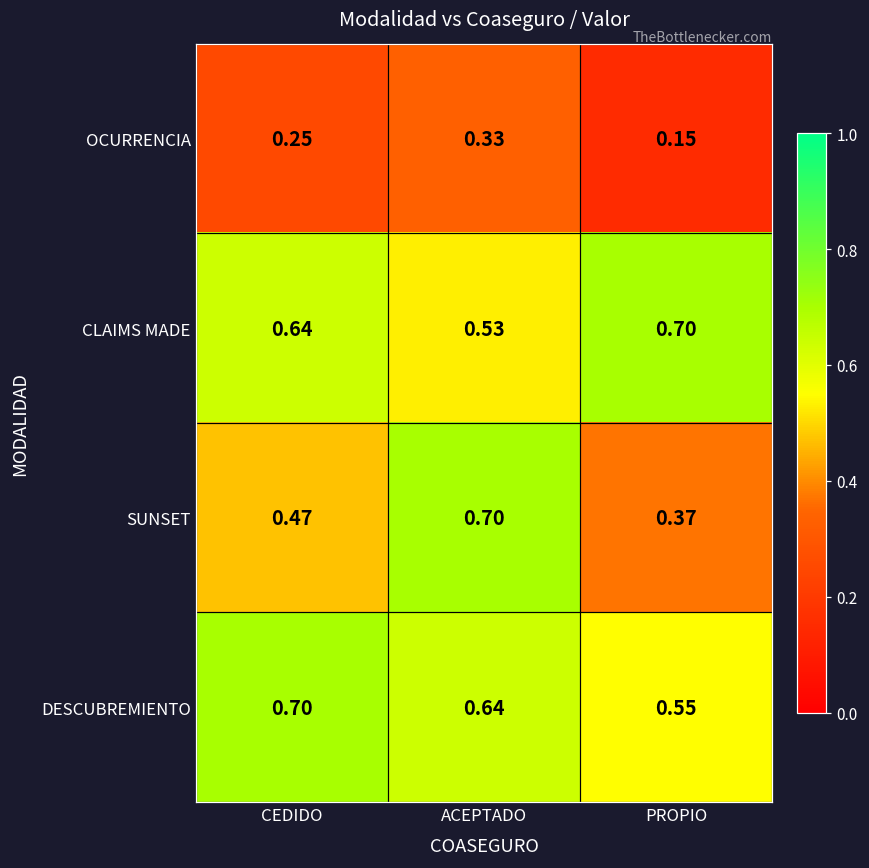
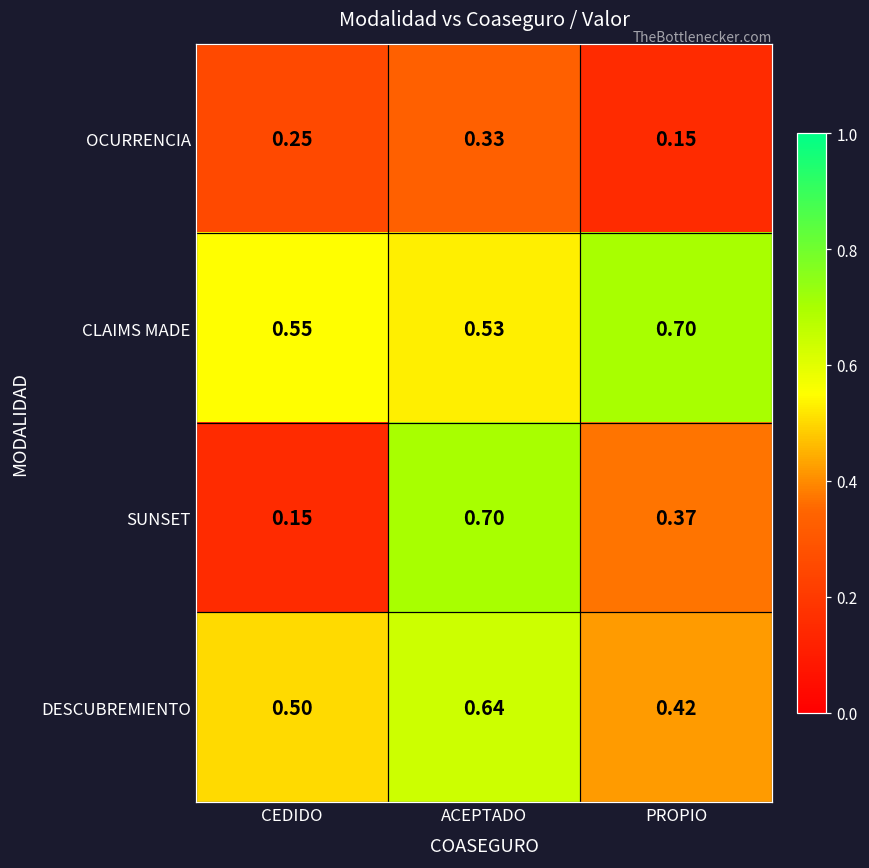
  {
    "OCURRENCIA": {
      "CEDIDO": 0.25,
      "ACEPTADO": 0.33,
      "PROPIO": 0.15
    },
    "CLAIMS MADE": {
-     "CEDIDO": 0.64,
+     "CEDIDO": 0.55,
      "ACEPTADO": 0.53,
      "PROPIO": 0.70
    },
    "SUNSET": {
-     "CEDIDO": 0.47,
+     "CEDIDO": 0.15,
      "ACEPTADO": 0.70,
      "PROPIO": 0.37
    },
    "DESCUBREMIENTO": {
-     "CEDIDO": 0.70,
+     "CEDIDO": 0.50,
      "ACEPTADO": 0.64,
-     "PROPIO": 0.55
+     "PROPIO": 0.42
    }
  }
